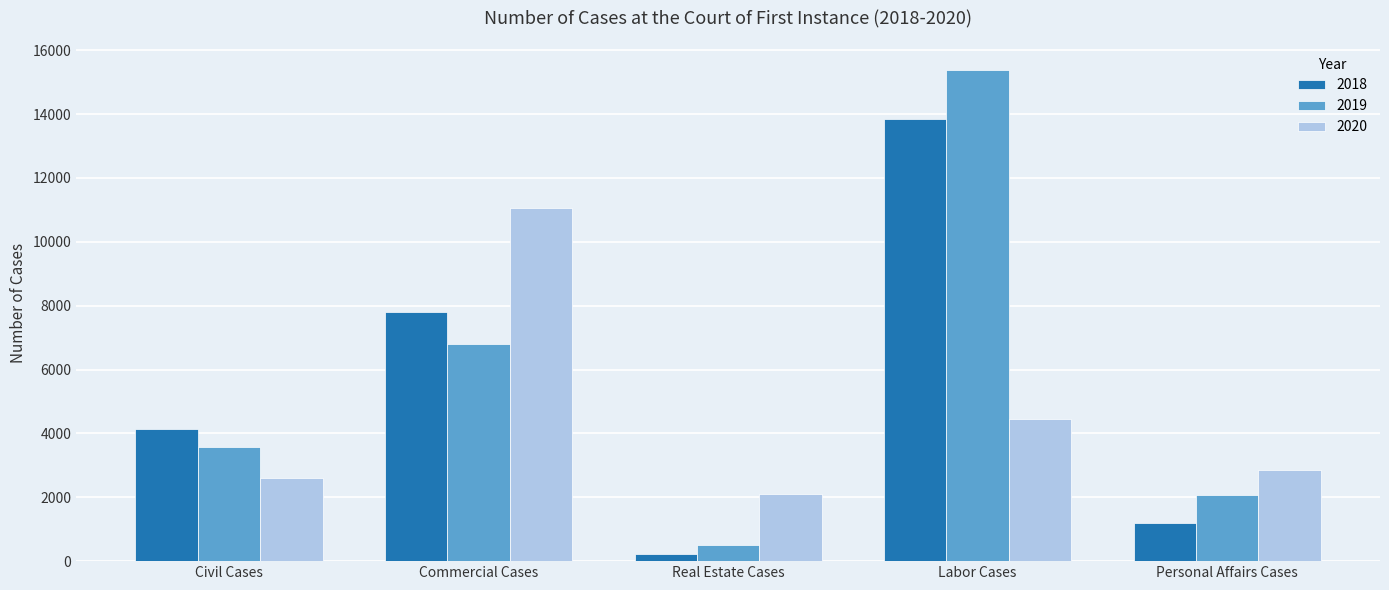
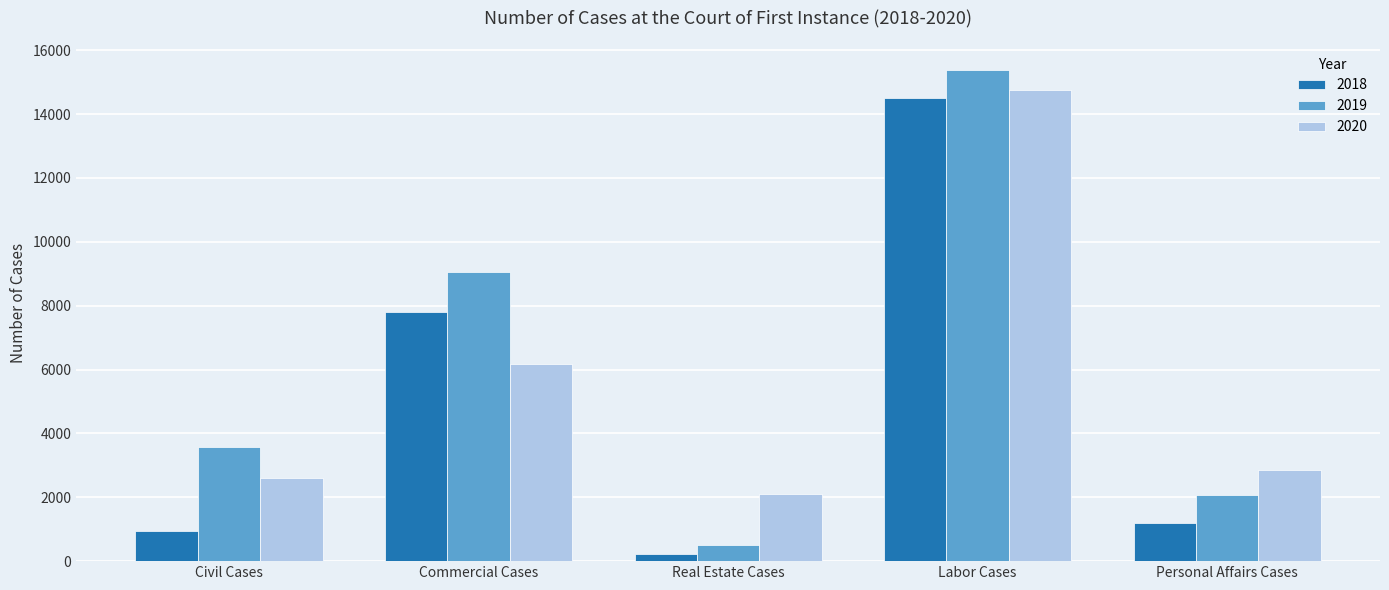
  {
    "2018": {
-     "Civil Cases": 4100,
+     "Civil Cases": 900,
      "Commercial Cases": 7800,
      "Real Estate Cases": 200,
-     "Labor Cases": 13800,
+     "Labor Cases": 14500,
      "Personal Affairs Cases": 1200
    },
    "2019": {
      "Civil Cases": 3600,
-     "Commercial Cases": 6800,
+     "Commercial Cases": 9100,
      "Real Estate Cases": 500,
      "Labor Cases": 15400,
      "Personal Affairs Cases": 2100
    },
    "2020": {
      "Civil Cases": 2600,
-     "Commercial Cases": 11100,
+     "Commercial Cases": 6200,
      "Real Estate Cases": 2100,
-     "Labor Cases": 4400,
+     "Labor Cases": 14800,
      "Personal Affairs Cases": 2800
    }
  }
